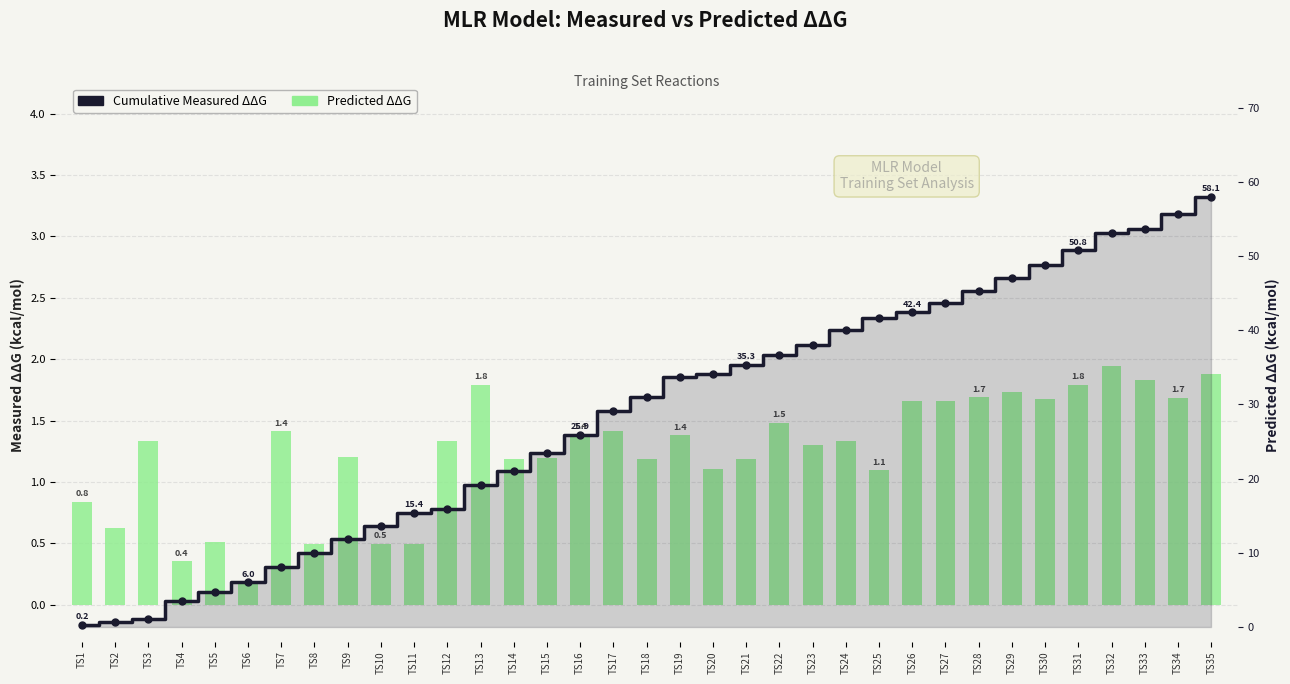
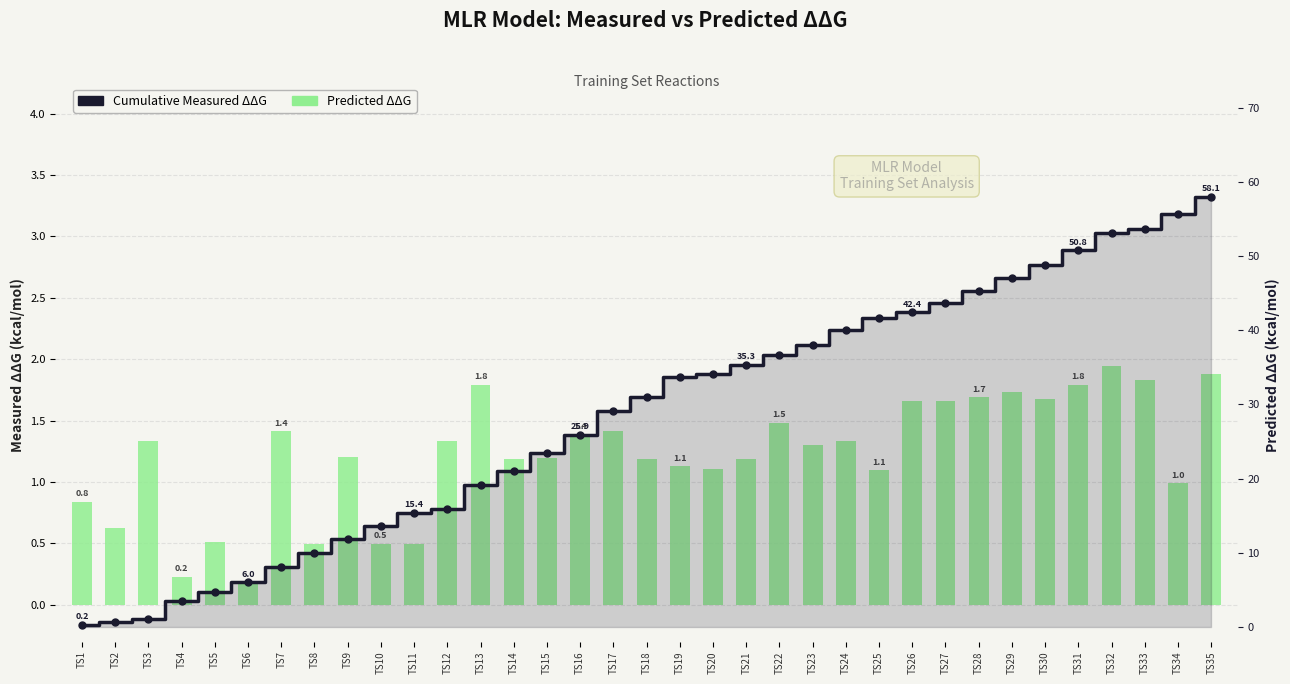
  {
    "Predicted ΔΔG": {
      "TS1": 0.8,
-     "TS4": 0.4,
+     "TS4": 0.2,
      "TS7": 1.4,
      "TS10": 0.5,
      "TS13": 1.8,
-     "TS19": 1.4,
+     "TS19": 1.1,
      "TS22": 1.5,
      "TS25": 1.1,
      "TS28": 1.7,
      "TS31": 1.8,
-     "TS34": 1.7
+     "TS34": 1.0
    }
  }
